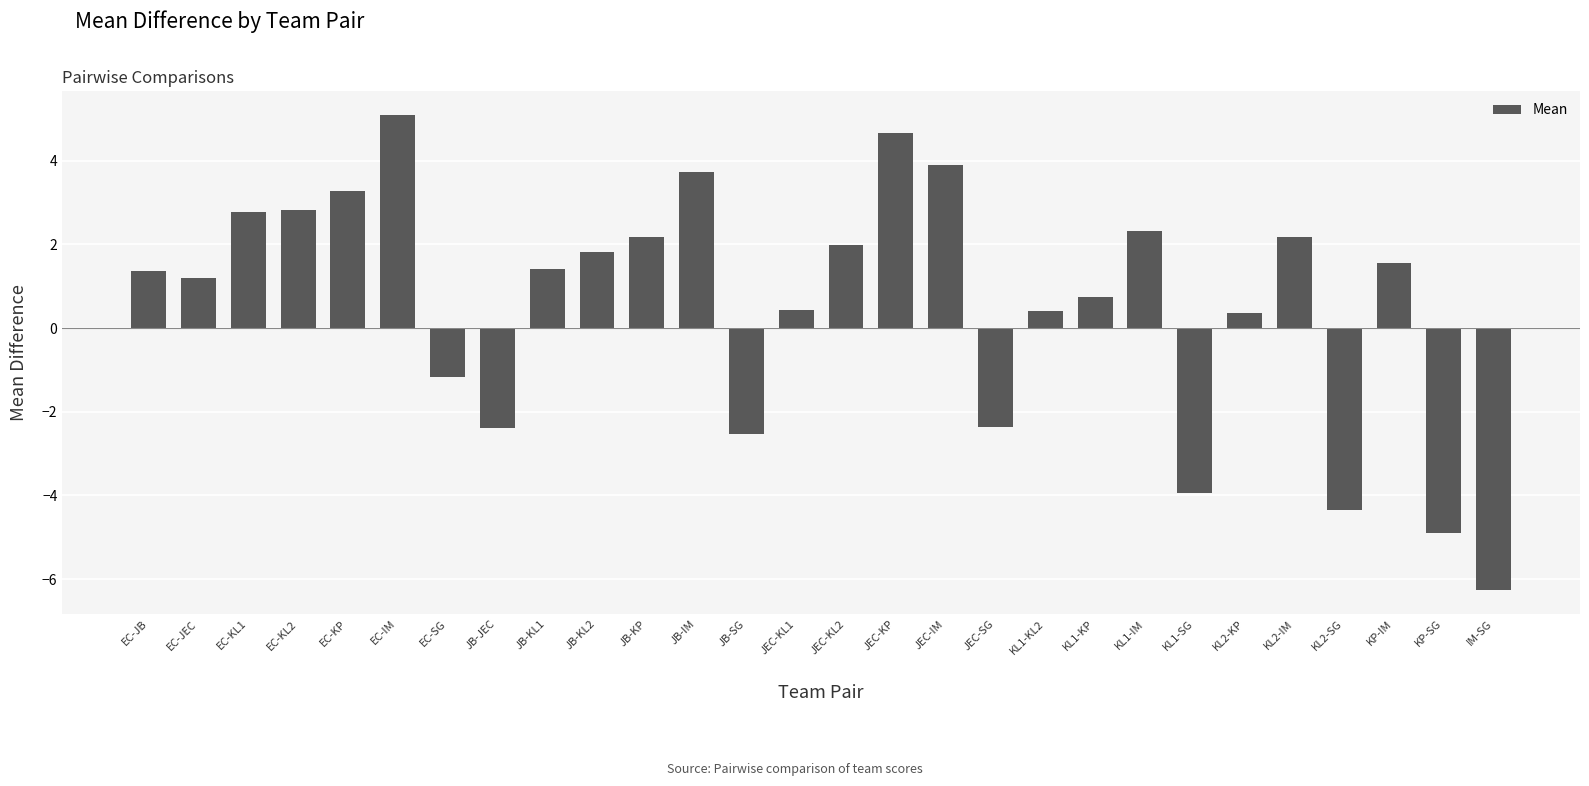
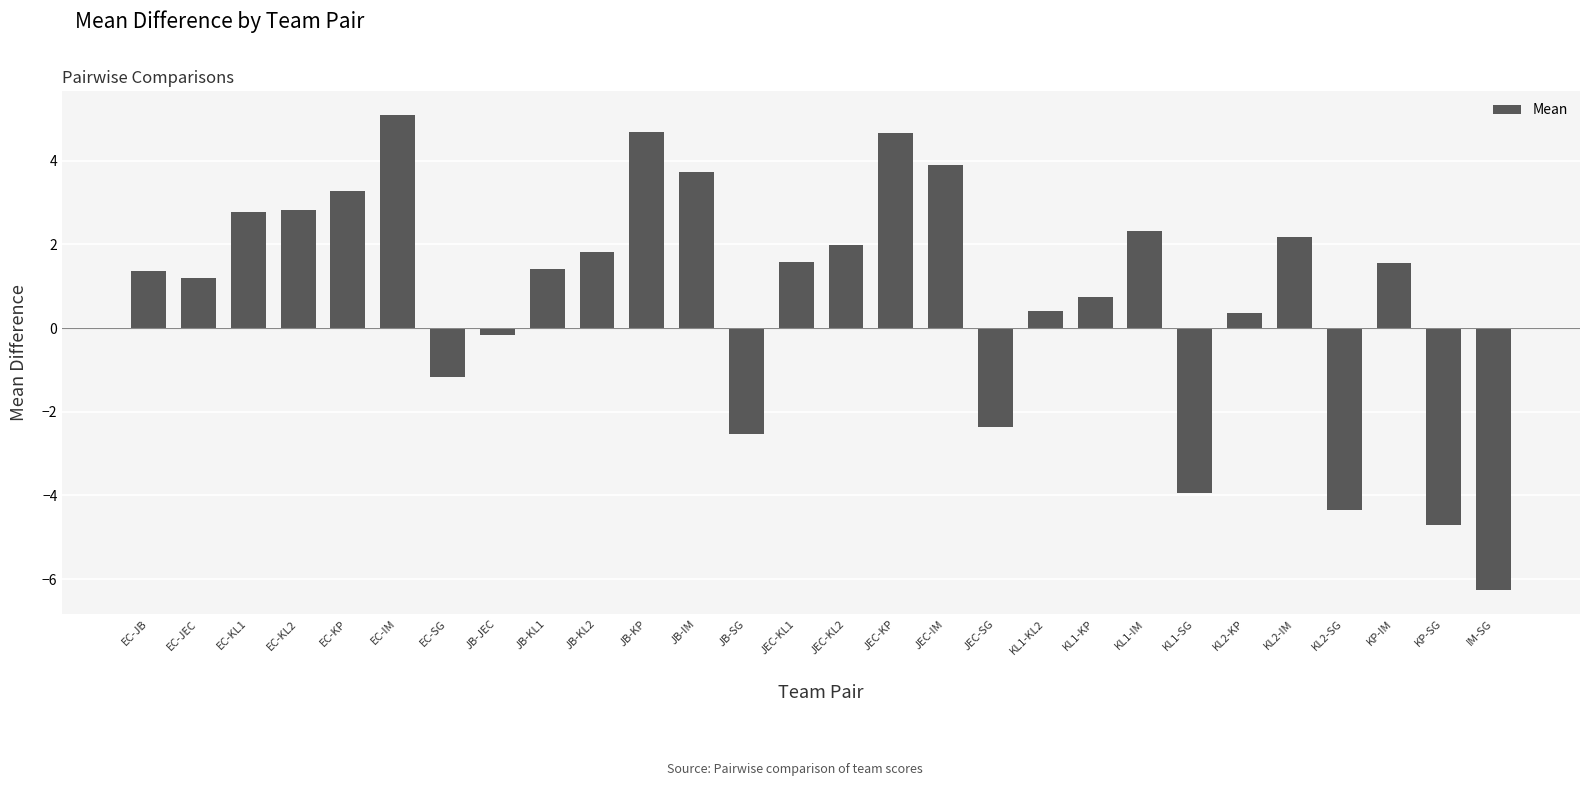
  {
    "EC-JB": 1.4,
    "EC-JEC": 1.2,
    "EC-KL1": 2.8,
    "EC-KL2": 2.8,
    "EC-KP": 3.3,
    "EC-IM": 5.1,
    "EC-SG": -1.2,
-   "JB-JEC": -2.4,
+   "JB-JEC": -0.2,
    "JB-KL1": 1.4,
    "JB-KL2": 1.8,
-   "JB-KP": 2.2,
+   "JB-KP": 4.7,
    "JB-IM": 3.7,
    "JB-SG": -2.5,
-   "JEC-KL1": 0.4,
+   "JEC-KL1": 1.6,
    "JEC-KL2": 2.0,
    "JEC-KP": 4.7,
    "JEC-IM": 3.9,
    "JEC-SG": -2.4,
    "KL1-KL2": 0.4,
    "KL1-KP": 0.8,
    "KL1-IM": 2.3,
    "KL1-SG": -4.0,
    "KL2-KP": 0.4,
    "KL2-IM": 2.2,
    "KL2-SG": -4.4,
    "KP-IM": 1.6,
-   "KP-SG": -4.9,
+   "KP-SG": -4.7,
    "IM-SG": -6.3
  }
